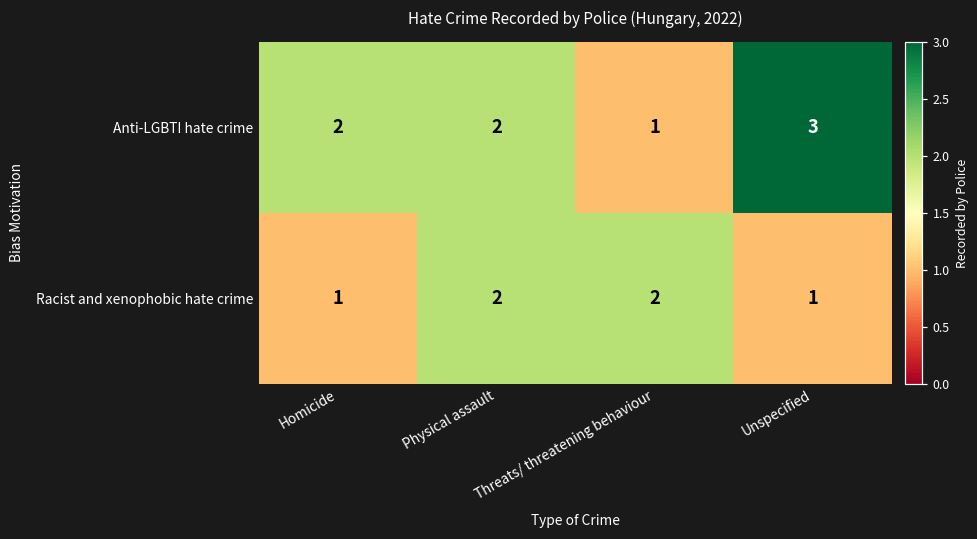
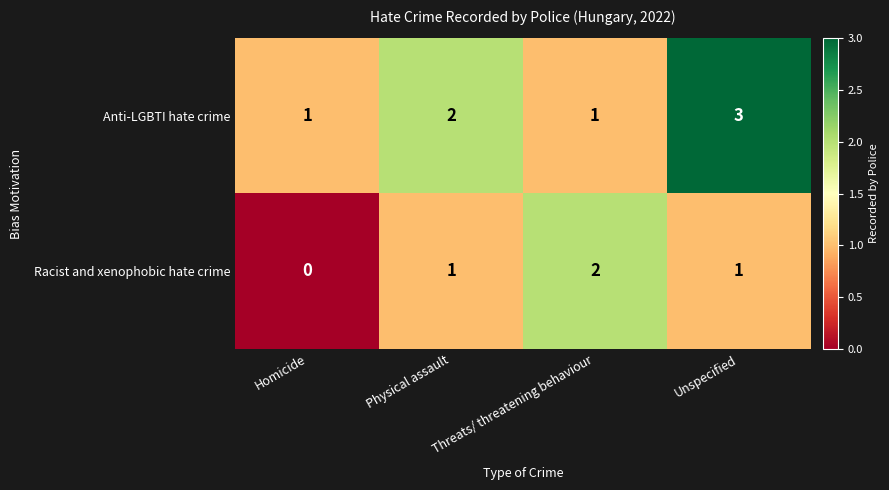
  {
    "Anti-LGBTI hate crime": {
-     "Homicide": 2,
+     "Homicide": 1,
      "Physical assault": 2,
      "Threats/ threatening behaviour": 1,
      "Unspecified": 3
    },
    "Racist and xenophobic hate crime": {
-     "Homicide": 1,
-     "Physical assault": 2,
+     "Homicide": 0,
+     "Physical assault": 1,
      "Threats/ threatening behaviour": 2,
      "Unspecified": 1
    }
  }
